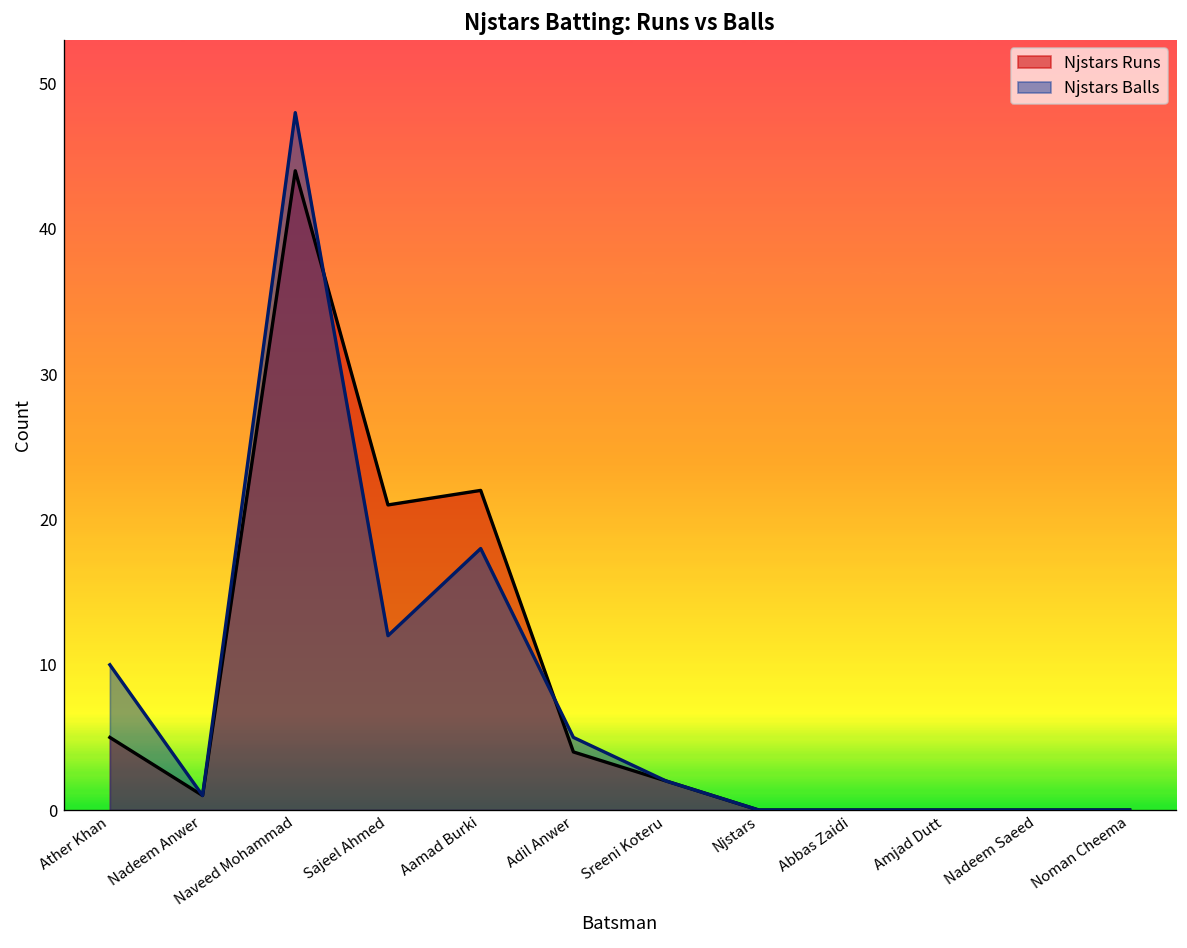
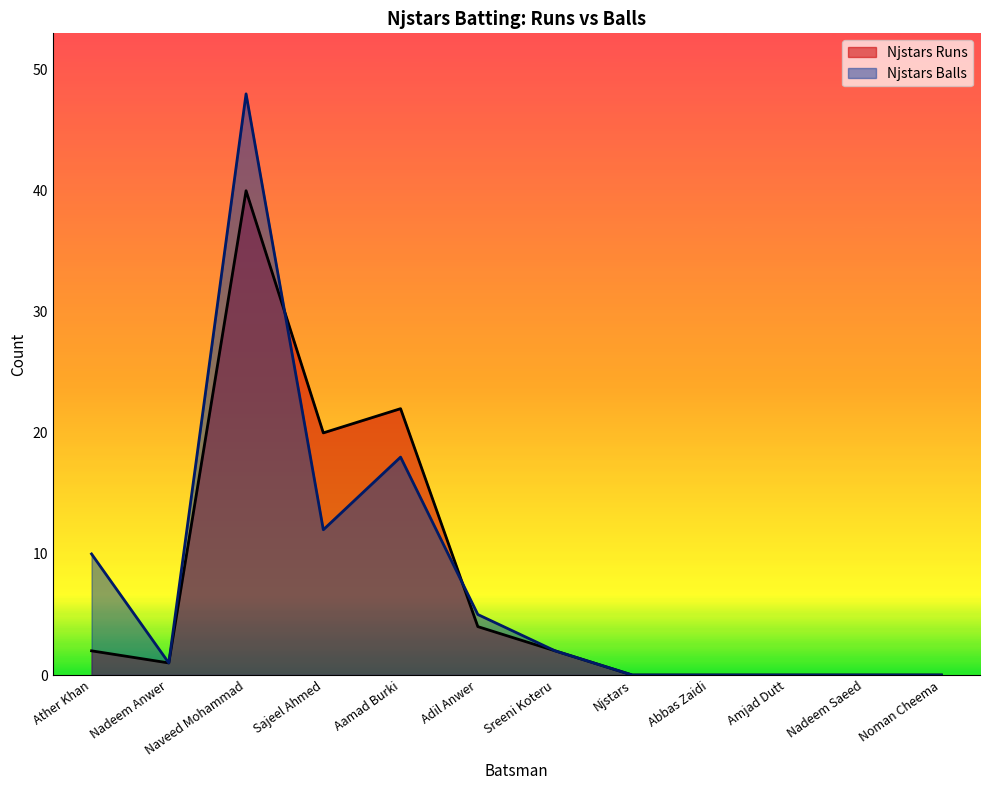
  {
    "Njstars Runs": {
-     "Ather Khan": 5,
-     "Naveed Mohammad": 44,
-     "Sajeel Ahmed": 21,
+     "Ather Khan": 2,
+     "Naveed Mohammad": 40,
+     "Sajeel Ahmed": 20,
      "Aamad Burki": 22,
      "Adil Anwer": 4
    },
    "Njstars Balls": {
      "Ather Khan": 10,
      "Naveed Mohammad": 48,
      "Sajeel Ahmed": 12,
      "Aamad Burki": 18,
      "Adil Anwer": 5
    }
  }
